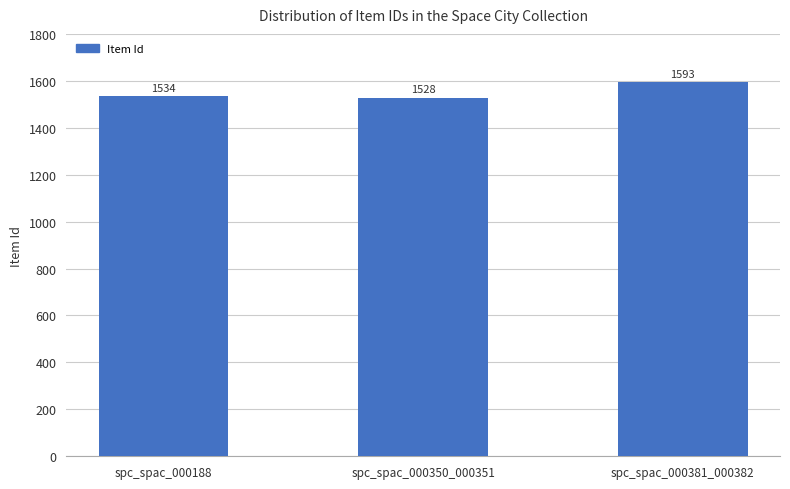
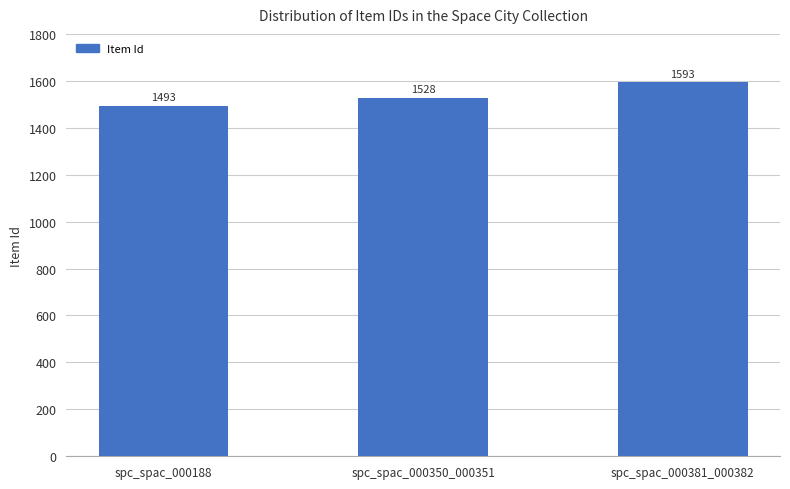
  {
-   "spc_spac_000188": 1534,
+   "spc_spac_000188": 1493,
    "spc_spac_000350_000351": 1528,
    "spc_spac_000381_000382": 1593
  }
